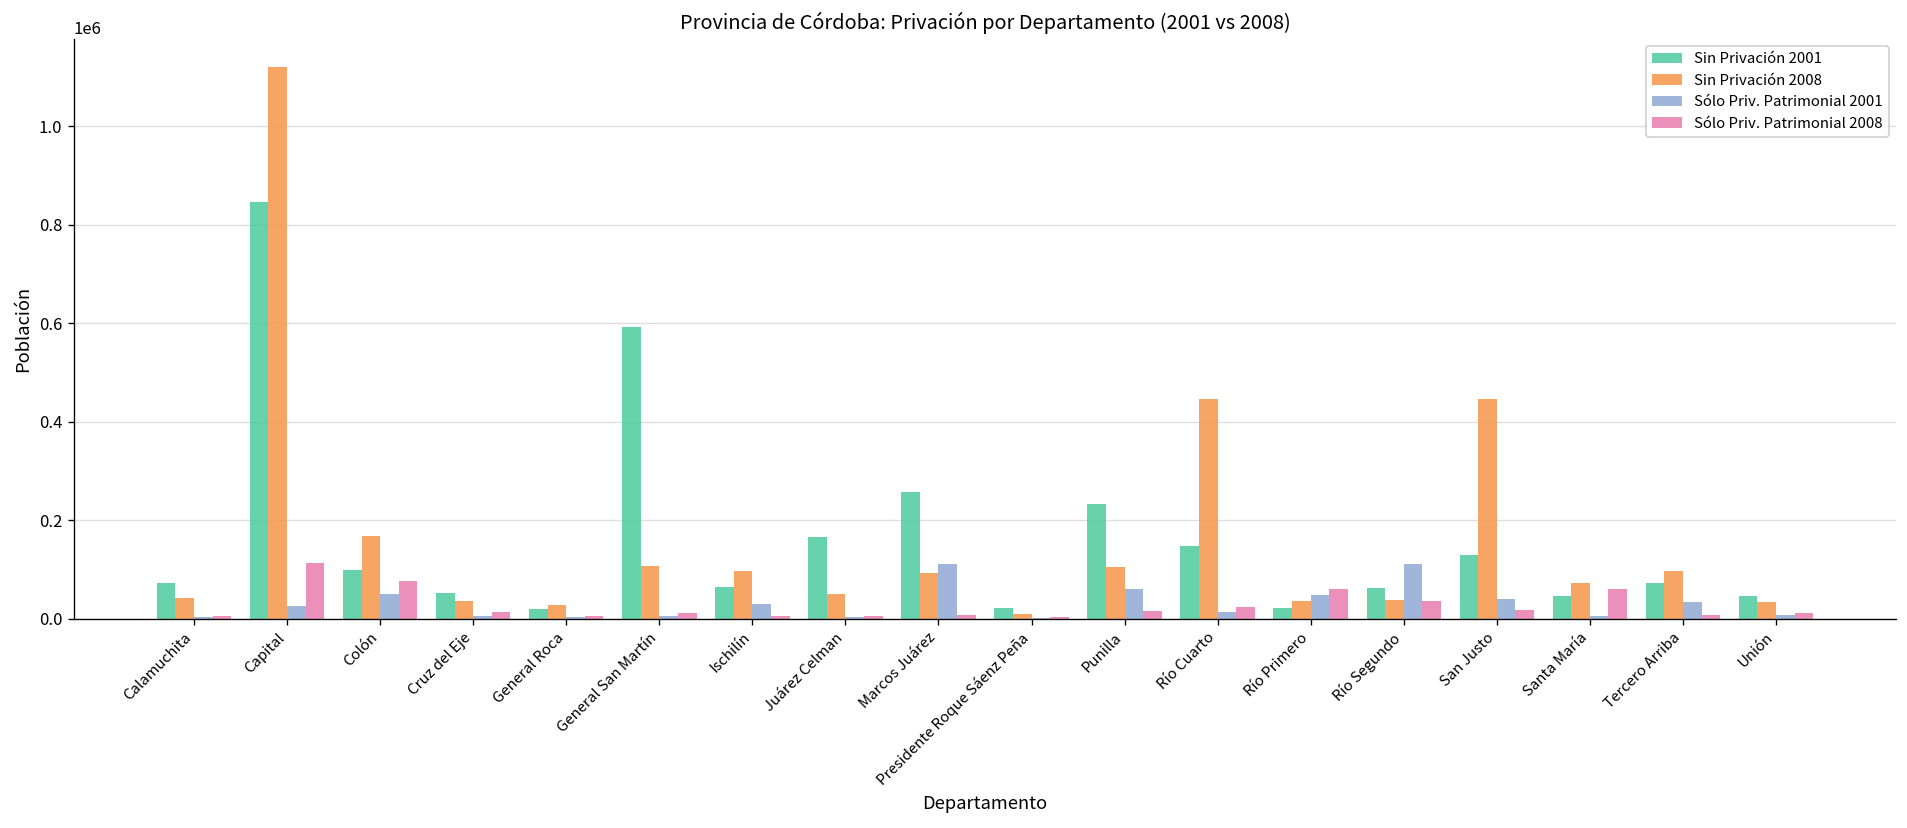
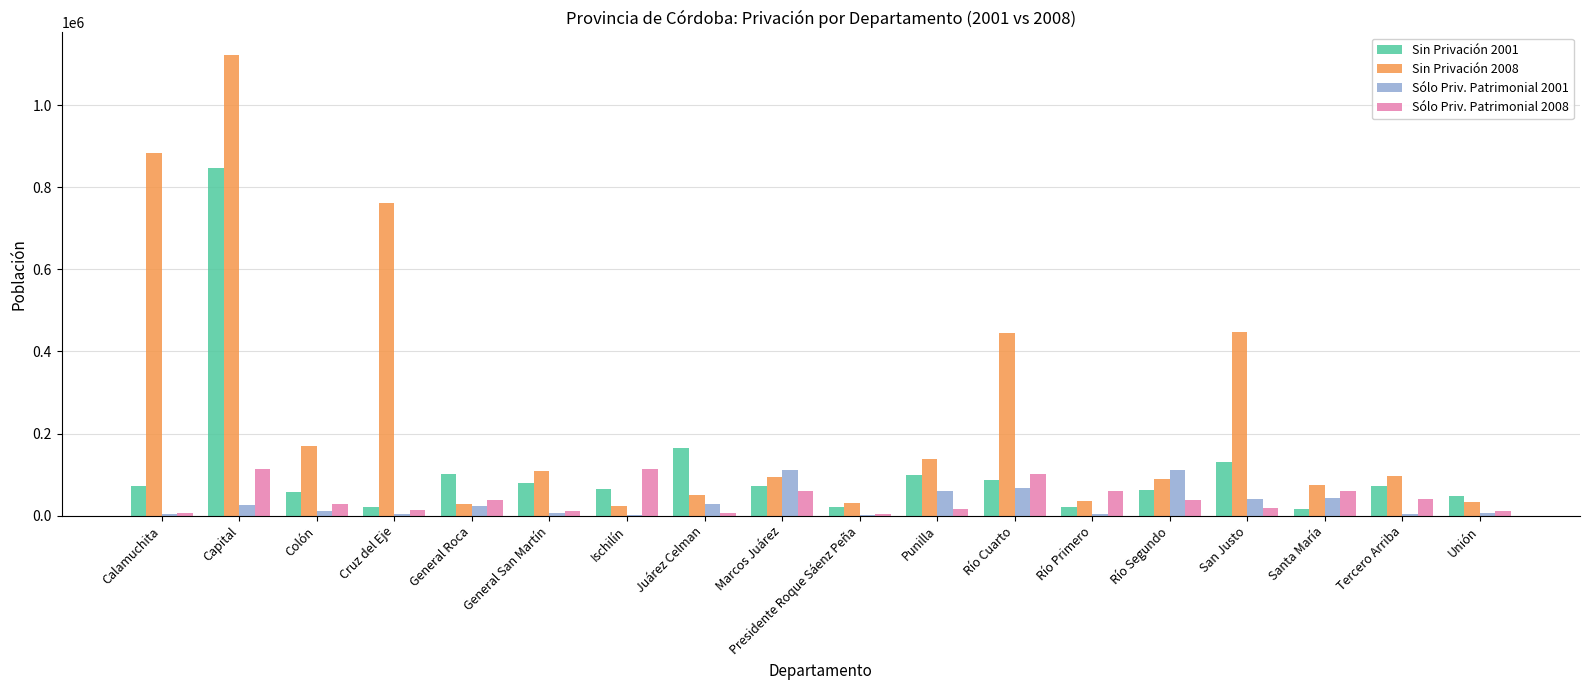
  {
    "Sin Privación 2001": {
      "Calamuchita": 70000,
      "Capital": 850000,
-     "Colón": 100000,
-     "Cruz del Eje": 50000,
-     "General Roca": 20000,
-     "General San Martín": 590000,
+     "Colón": 60000,
+     "Cruz del Eje": 20000,
+     "General Roca": 100000,
+     "General San Martín": 80000,
      "Ischilín": 70000,
      "Juárez Celman": 170000,
-     "Marcos Juárez": 260000,
+     "Marcos Juárez": 70000,
      "Presidente Roque Sáenz Peña": 20000,
-     "Punilla": 230000,
-     "Río Cuarto": 150000,
+     "Punilla": 100000,
+     "Río Cuarto": 90000,
      "Río Primero": 20000,
      "Río Segundo": 60000,
      "San Justo": 130000,
-     "Santa María": 50000,
+     "Santa María": 20000,
      "Tercero Arriba": 70000,
      "Unión": 50000
    },
    "Sin Privación 2008": {
-     "Calamuchita": 40000,
+     "Calamuchita": 880000,
      "Capital": 1120000,
      "Colón": 170000,
-     "Cruz del Eje": 40000,
+     "Cruz del Eje": 760000,
      "General Roca": 30000,
      "General San Martín": 110000,
-     "Ischilín": 100000,
+     "Ischilín": 20000,
      "Juárez Celman": 50000,
      "Marcos Juárez": 90000,
-     "Presidente Roque Sáenz Peña": 10000,
-     "Punilla": 110000,
+     "Presidente Roque Sáenz Peña": 30000,
+     "Punilla": 140000,
      "Río Cuarto": 450000,
      "Río Primero": 40000,
-     "Río Segundo": 40000,
+     "Río Segundo": 90000,
      "San Justo": 450000,
      "Santa María": 70000,
      "Tercero Arriba": 100000,
      "Unión": 30000
    },
    "Sólo Priv. Patrimonial 2001": {
      "Capital": 30000,
-     "Colón": 50000,
-     "General Roca": 0,
+     "Colón": 10000,
+     "General Roca": 20000,
      "General San Martín": 10000,
-     "Ischilín": 30000,
-     "Juárez Celman": 0,
+     "Ischilín": 0,
+     "Juárez Celman": 30000,
      "Marcos Juárez": 110000,
      "Punilla": 60000,
-     "Río Cuarto": 10000,
-     "Río Primero": 50000,
+     "Río Cuarto": 70000,
+     "Río Primero": 0,
      "Río Segundo": 110000,
      "San Justo": 40000,
-     "Santa María": 10000,
-     "Tercero Arriba": 30000,
+     "Santa María": 40000,
+     "Tercero Arriba": 0,
      "Unión": 10000
    },
    "Sólo Priv. Patrimonial 2008": {
      "Calamuchita": 10000,
      "Capital": 110000,
-     "Colón": 80000,
+     "Colón": 30000,
      "Cruz del Eje": 10000,
-     "General Roca": 10000,
+     "General Roca": 40000,
      "General San Martín": 10000,
-     "Ischilín": 10000,
-     "Marcos Juárez": 10000,
+     "Ischilín": 110000,
+     "Marcos Juárez": 60000,
      "Punilla": 20000,
-     "Río Cuarto": 20000,
+     "Río Cuarto": 100000,
      "Río Primero": 60000,
      "Río Segundo": 40000,
      "San Justo": 20000,
      "Santa María": 60000,
-     "Tercero Arriba": 10000,
+     "Tercero Arriba": 40000,
      "Unión": 10000
    }
  }
